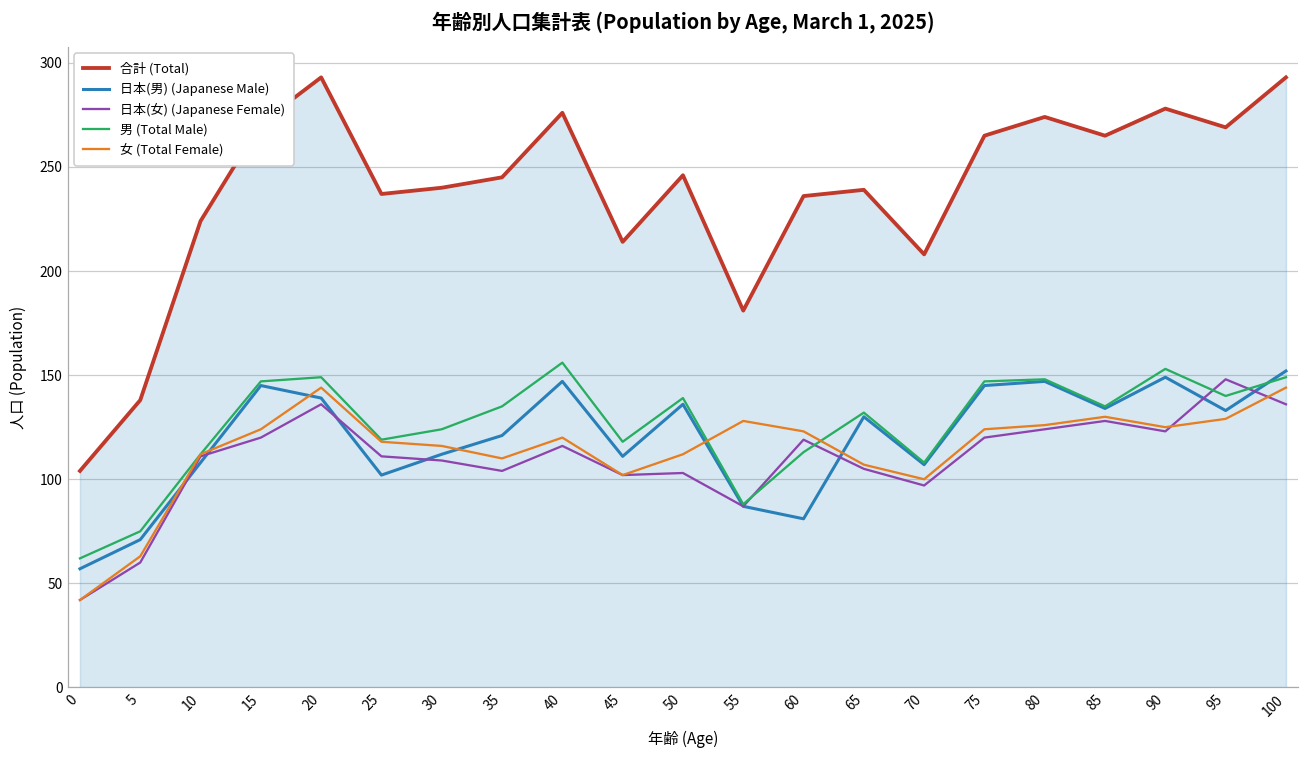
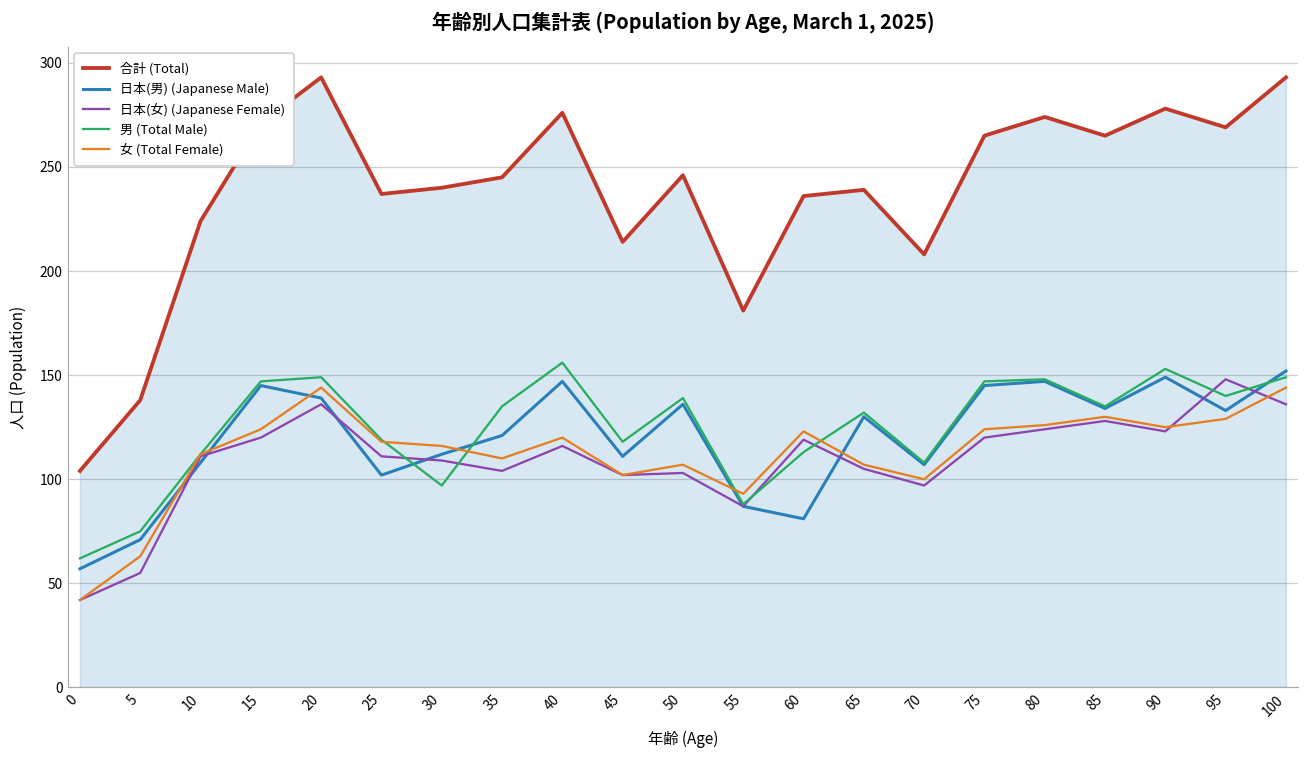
  {
    "合計 (Total)": {
      "0": 104,
      "5": 138,
      "10": 224,
      "20": 293,
      "25": 237,
      "30": 240,
      "35": 245,
      "40": 276,
      "45": 214,
      "50": 246,
      "55": 181,
      "60": 236,
      "65": 239,
      "70": 208,
      "75": 265,
      "80": 274,
      "85": 265,
      "90": 278,
      "95": 269,
      "100": 293
    },
    "日本(男) (Japanese Male)": {
      "0": 57,
      "5": 71,
      "10": 108,
      "15": 145,
      "20": 139,
      "25": 102,
      "30": 112,
      "35": 121,
      "40": 147,
      "45": 111,
      "50": 136,
      "60": 81,
      "65": 130,
      "75": 145,
      "90": 149,
      "95": 133,
      "100": 152
    },
    "日本(女) (Japanese Female)": {
-     "5": 60,
+     "5": 55,
      "15": 120,
      "20": 136,
      "25": 111,
      "30": 109,
      "35": 104,
      "40": 116,
      "50": 103,
      "60": 119,
      "65": 105,
      "70": 97,
      "75": 120,
      "80": 124,
      "85": 128,
      "90": 123,
      "95": 148,
      "100": 136
    },
    "男 (Total Male)": {
      "0": 62,
      "5": 75,
      "15": 147,
      "20": 149,
-     "30": 124,
+     "30": 97,
      "35": 135,
      "40": 156,
      "45": 118,
      "50": 139,
      "60": 113,
      "65": 132,
      "75": 147,
      "90": 153,
      "95": 140,
      "100": 149
    },
    "女 (Total Female)": {
      "5": 63,
      "15": 124,
      "20": 144,
      "30": 116,
      "35": 110,
      "40": 120,
-     "50": 112,
-     "55": 128,
+     "50": 107,
+     "55": 93,
      "60": 123,
      "65": 107,
      "70": 100,
      "75": 124,
      "80": 126,
      "85": 130,
      "90": 125,
      "95": 129,
      "100": 144
    }
  }
